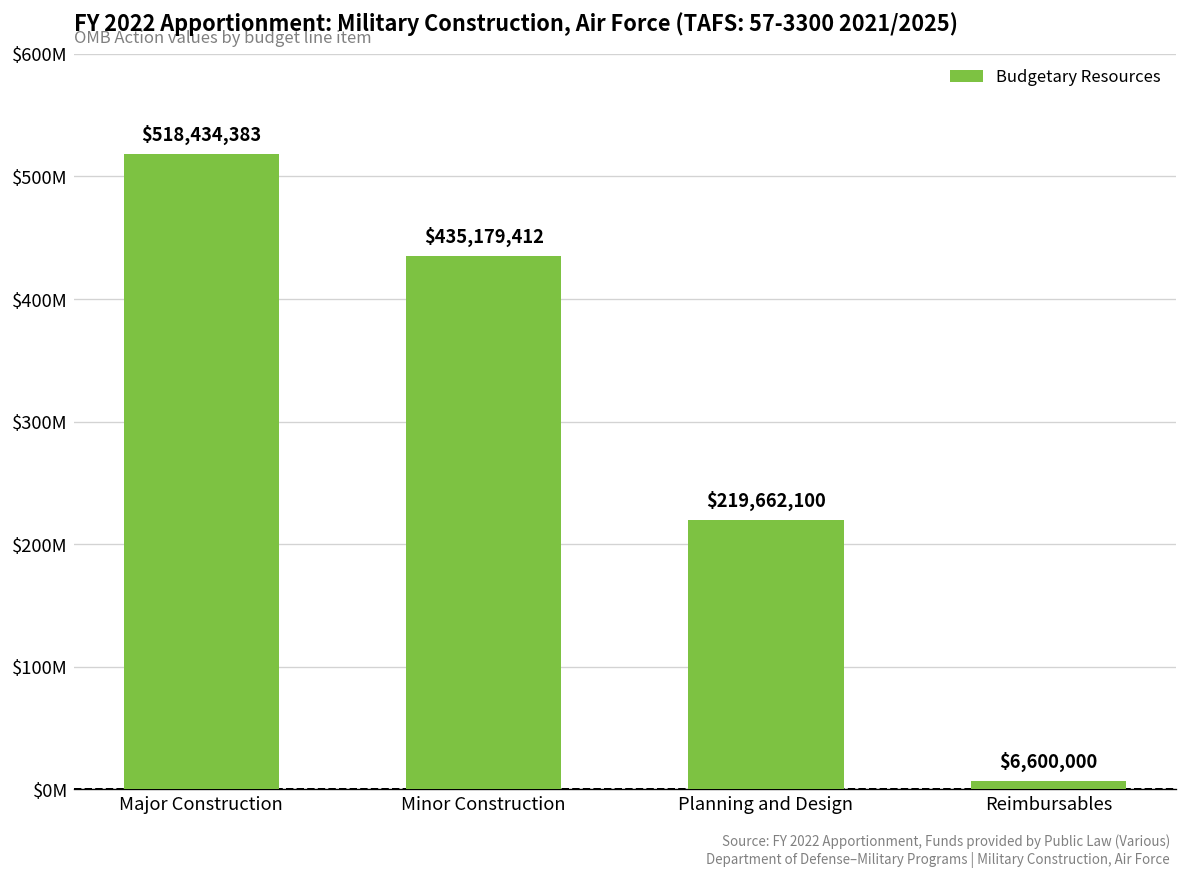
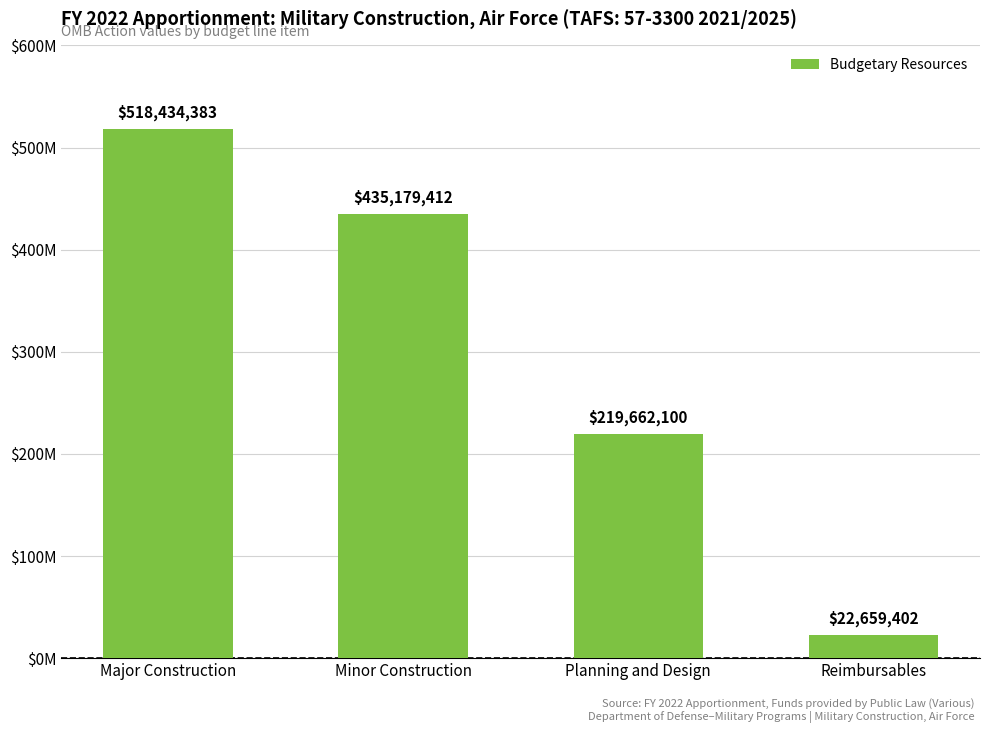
  {
    "Major Construction": "$518,434,383",
    "Minor Construction": "$435,179,412",
    "Planning and Design": "$219,662,100",
-   "Reimbursables": "$6,600,000"
+   "Reimbursables": "$22,659,402"
  }
